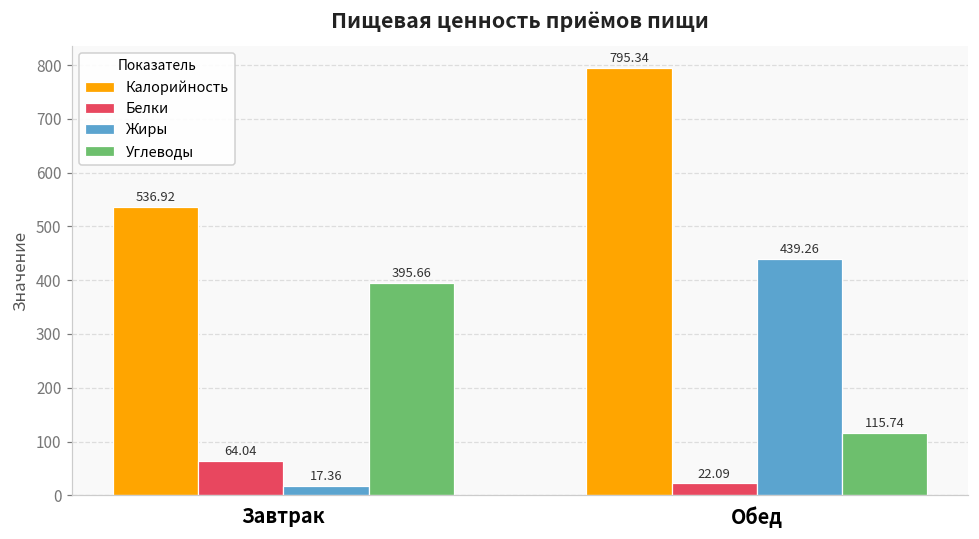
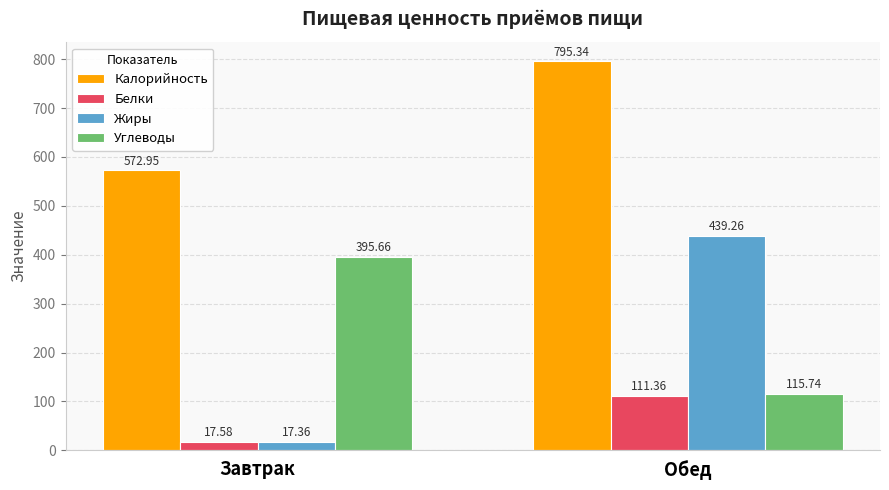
  {
    "Калорийность": {
-     "Завтрак": 536.92,
+     "Завтрак": 572.95,
      "Обед": 795.34
    },
    "Белки": {
-     "Завтрак": 64.04,
-     "Обед": 22.09
+     "Завтрак": 17.58,
+     "Обед": 111.36
    },
    "Жиры": {
      "Завтрак": 17.36,
      "Обед": 439.26
    },
    "Углеводы": {
      "Завтрак": 395.66,
      "Обед": 115.74
    }
  }
